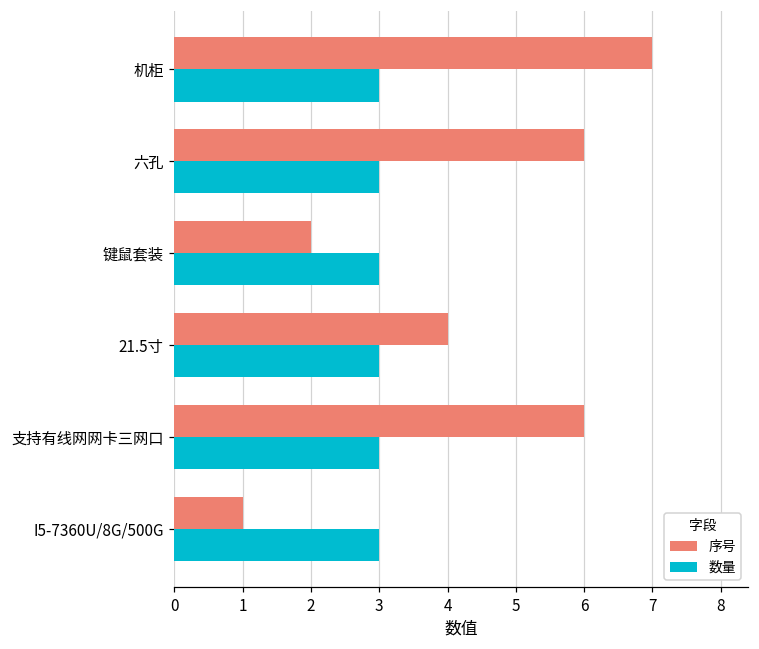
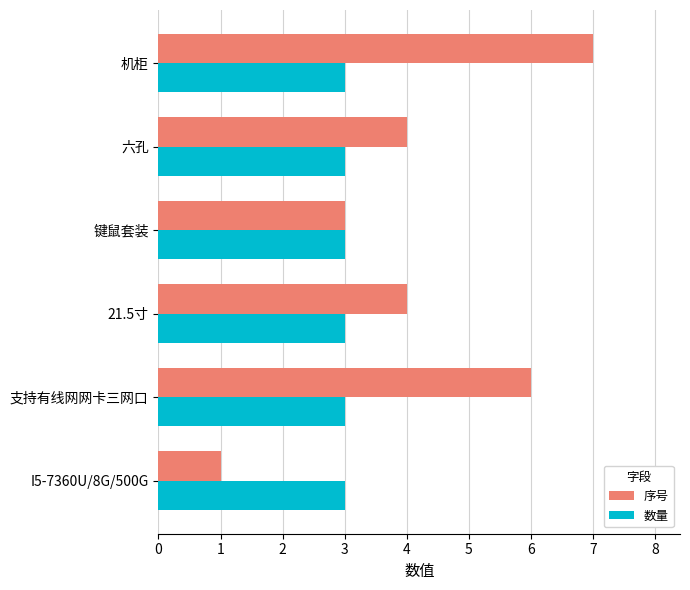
  {
    "序号": {
      "机柜": 7,
-     "六孔": 6,
-     "键鼠套装": 2,
+     "六孔": 4,
+     "键鼠套装": 3,
      "21.5寸": 4,
      "支持有线网网卡三网口": 6,
      "I5-7360U/8G/500G": 1
    },
    "数量": {
      "机柜": 3,
      "六孔": 3,
      "键鼠套装": 3,
      "21.5寸": 3,
      "支持有线网网卡三网口": 3,
      "I5-7360U/8G/500G": 3
    }
  }
